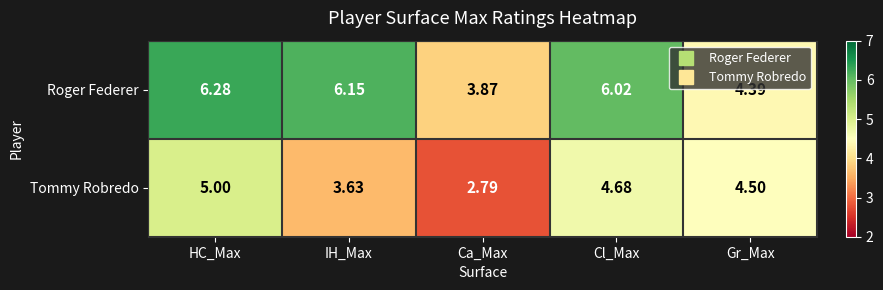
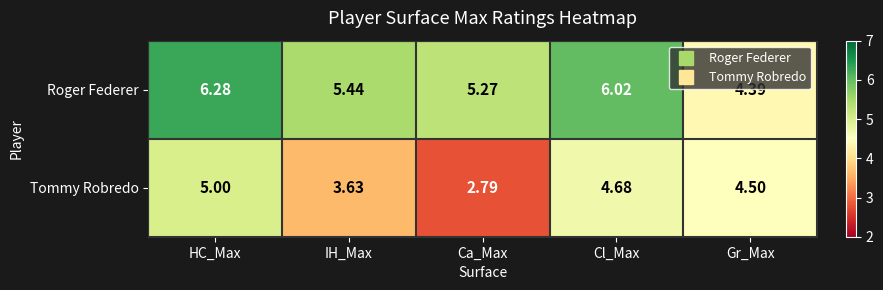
  {
    "Roger Federer": {
      "HC_Max": 6.28,
-     "IH_Max": 6.15,
-     "Ca_Max": 3.87,
+     "IH_Max": 5.44,
+     "Ca_Max": 5.27,
      "Cl_Max": 6.02
    },
    "Tommy Robredo": {
      "HC_Max": 5.00,
      "IH_Max": 3.63,
      "Ca_Max": 2.79,
      "Cl_Max": 4.68,
      "Gr_Max": 4.50
    }
  }
